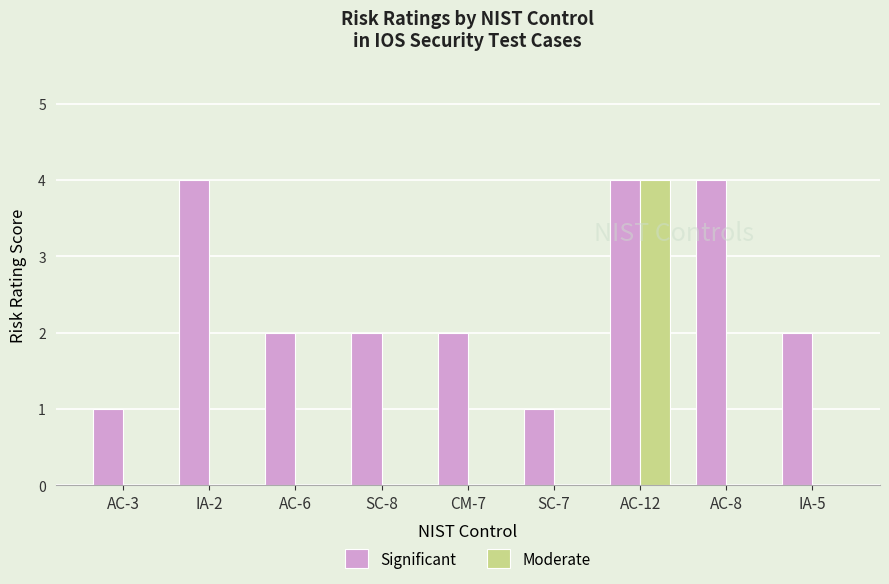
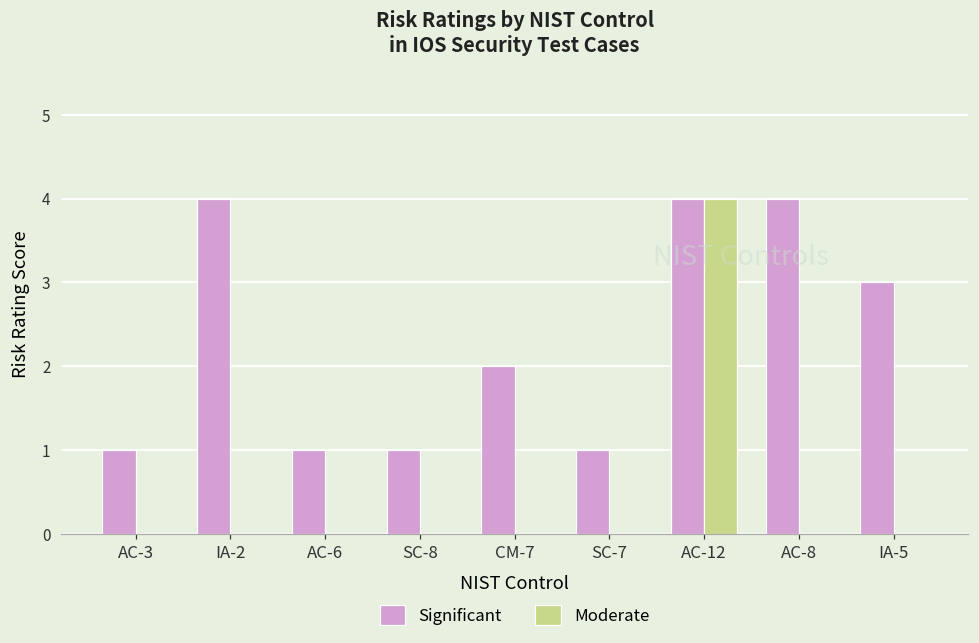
  {
    "Significant": {
      "AC-3": 1,
      "IA-2": 4,
-     "AC-6": 2,
-     "SC-8": 2,
+     "AC-6": 1,
+     "SC-8": 1,
      "CM-7": 2,
      "SC-7": 1,
      "AC-12": 4,
      "AC-8": 4,
-     "IA-5": 2
+     "IA-5": 3
    },
    "Moderate": {
      "AC-3": 0,
      "IA-2": 0,
      "AC-6": 0,
      "SC-8": 0,
      "CM-7": 0,
      "SC-7": 0,
      "AC-12": 4,
      "AC-8": 0,
      "IA-5": 0
    }
  }
